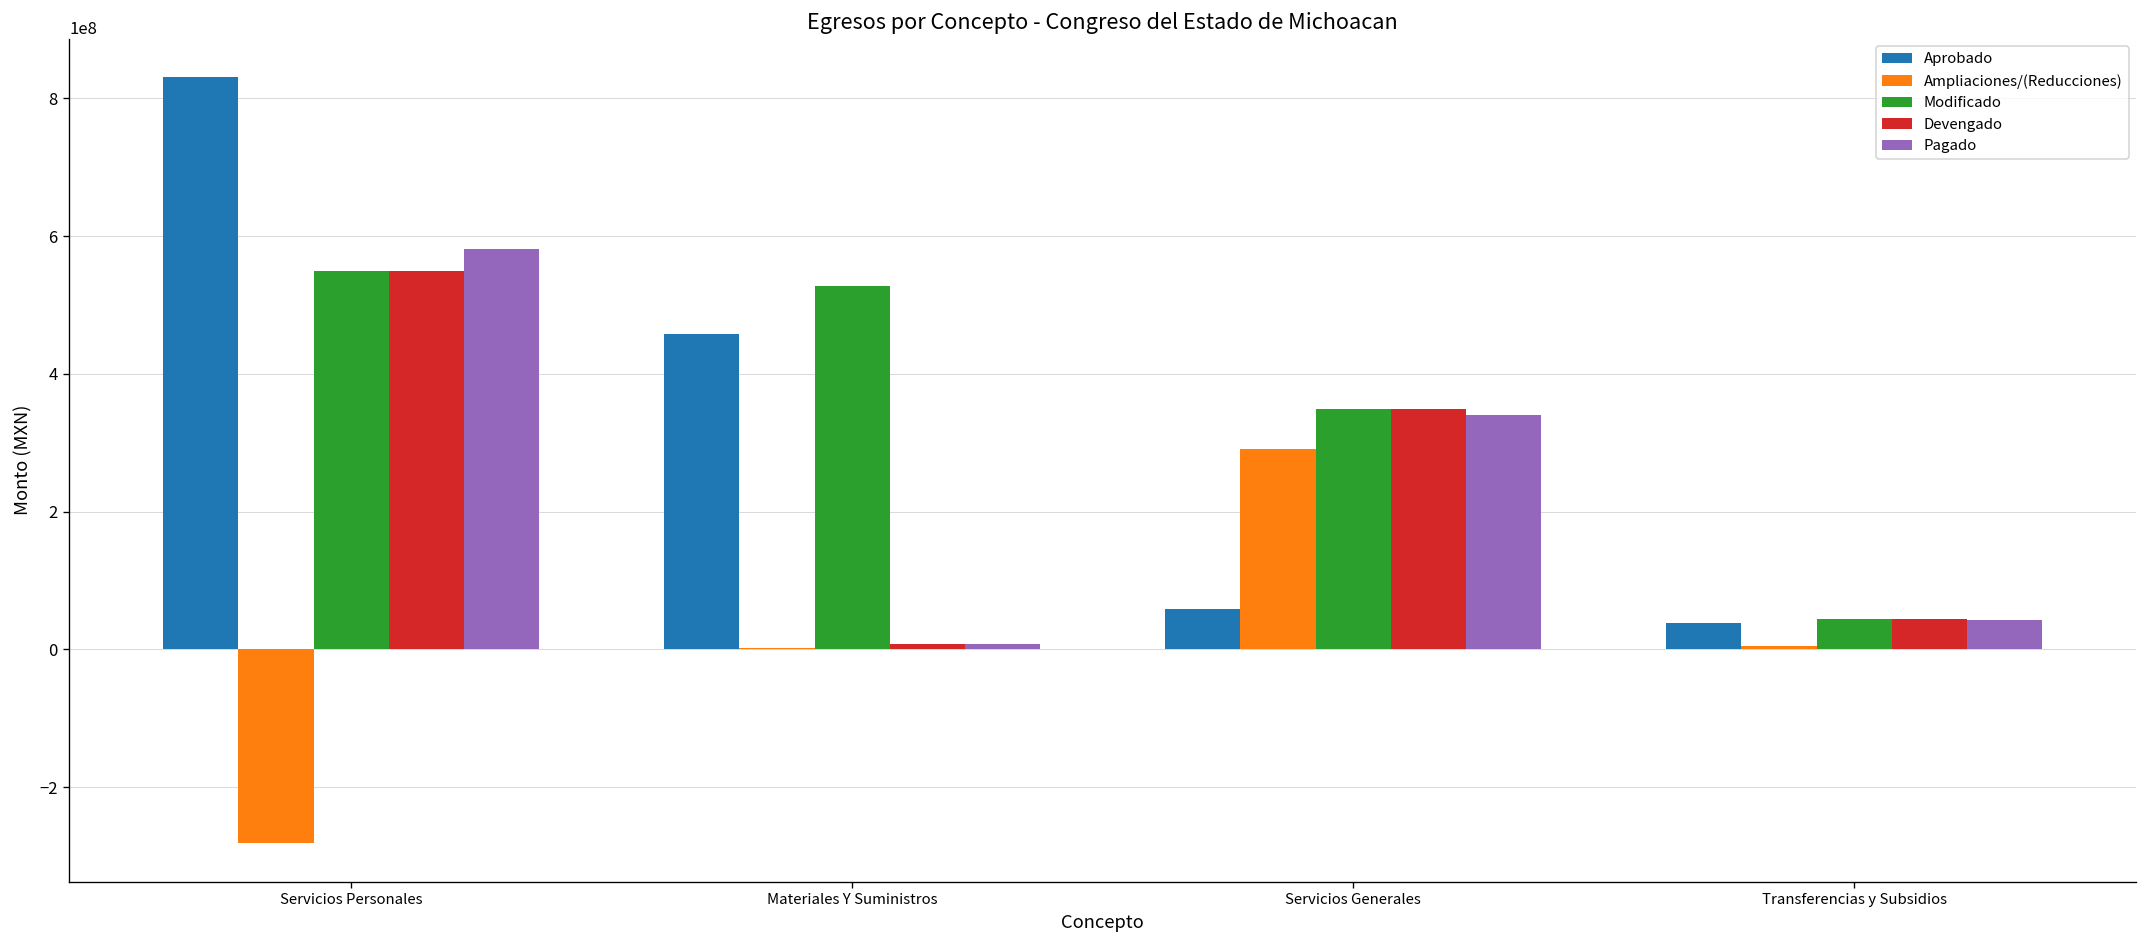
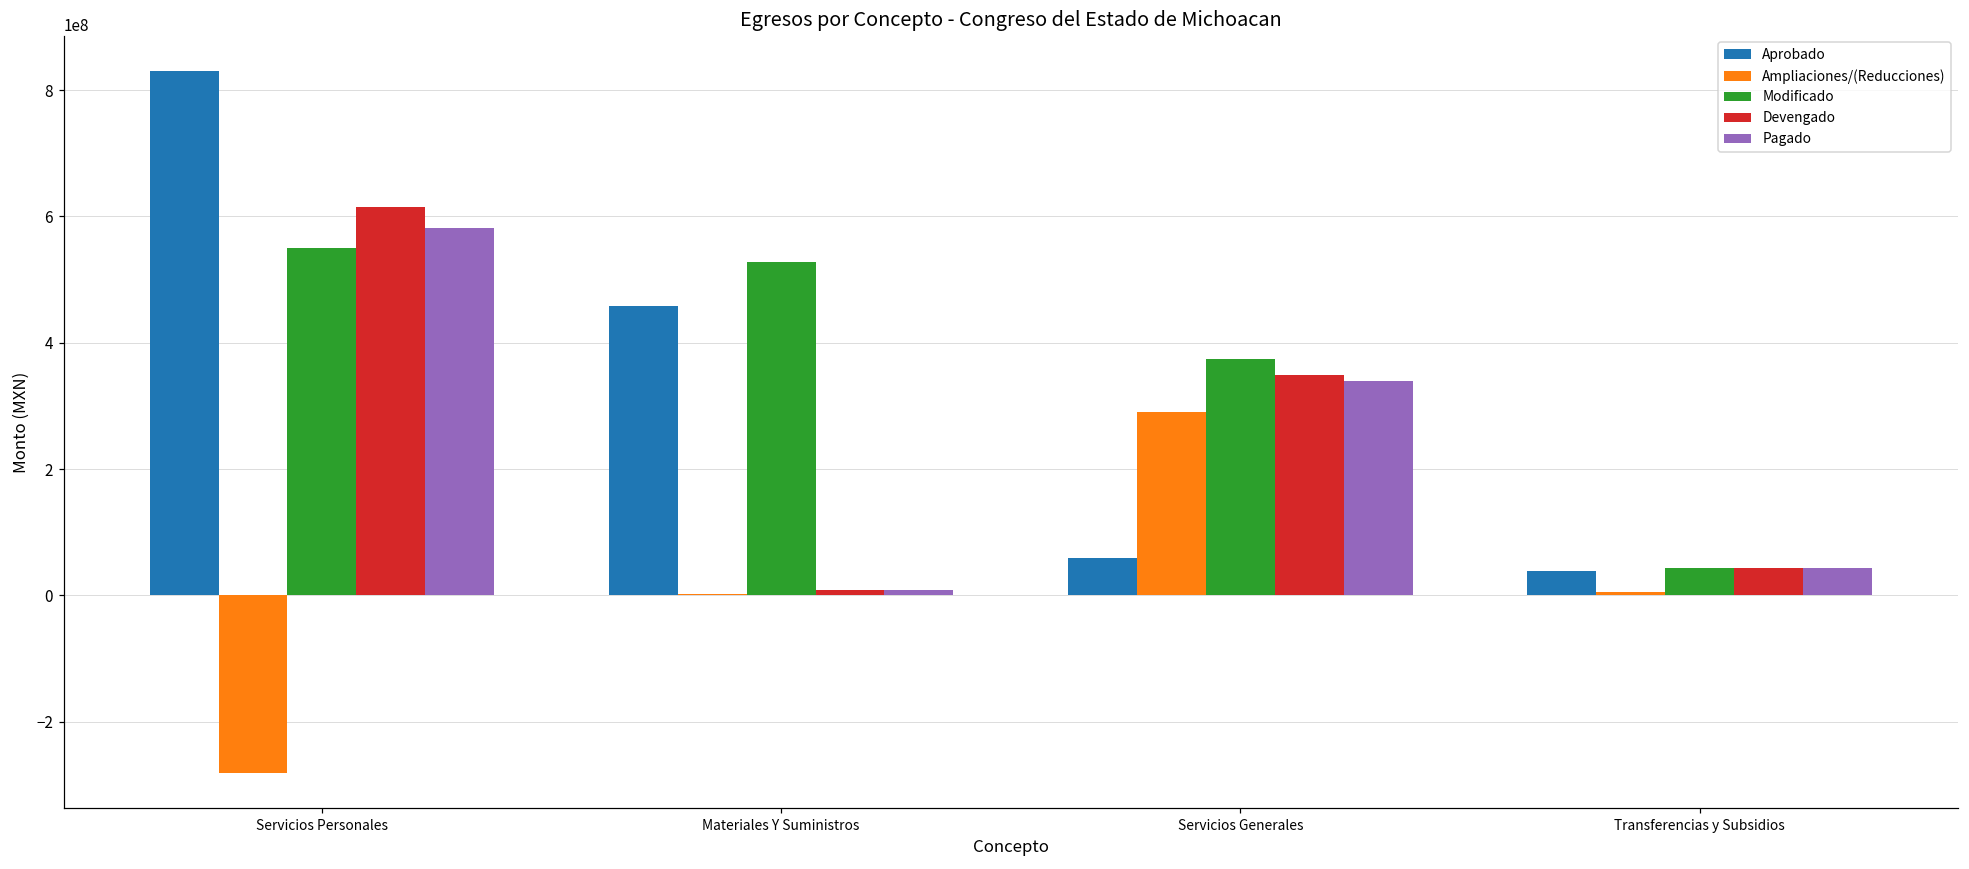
  {
    "Aprobado": {
      "Servicios Personales": 830000000,
      "Materiales Y Suministros": 460000000,
      "Servicios Generales": 60000000,
      "Transferencias y Subsidios": 40000000
    },
    "Ampliaciones/(Reducciones)": {
      "Servicios Personales": -280000000,
      "Servicios Generales": 290000000,
      "Transferencias y Subsidios": 10000000
    },
    "Modificado": {
      "Servicios Personales": 550000000,
      "Materiales Y Suministros": 530000000,
-     "Servicios Generales": 350000000,
+     "Servicios Generales": 370000000,
      "Transferencias y Subsidios": 40000000
    },
    "Devengado": {
-     "Servicios Personales": 550000000,
+     "Servicios Personales": 620000000,
      "Materiales Y Suministros": 10000000,
      "Servicios Generales": 350000000,
      "Transferencias y Subsidios": 40000000
    },
    "Pagado": {
      "Servicios Personales": 580000000,
      "Materiales Y Suministros": 10000000,
      "Servicios Generales": 340000000,
      "Transferencias y Subsidios": 40000000
    }
  }
